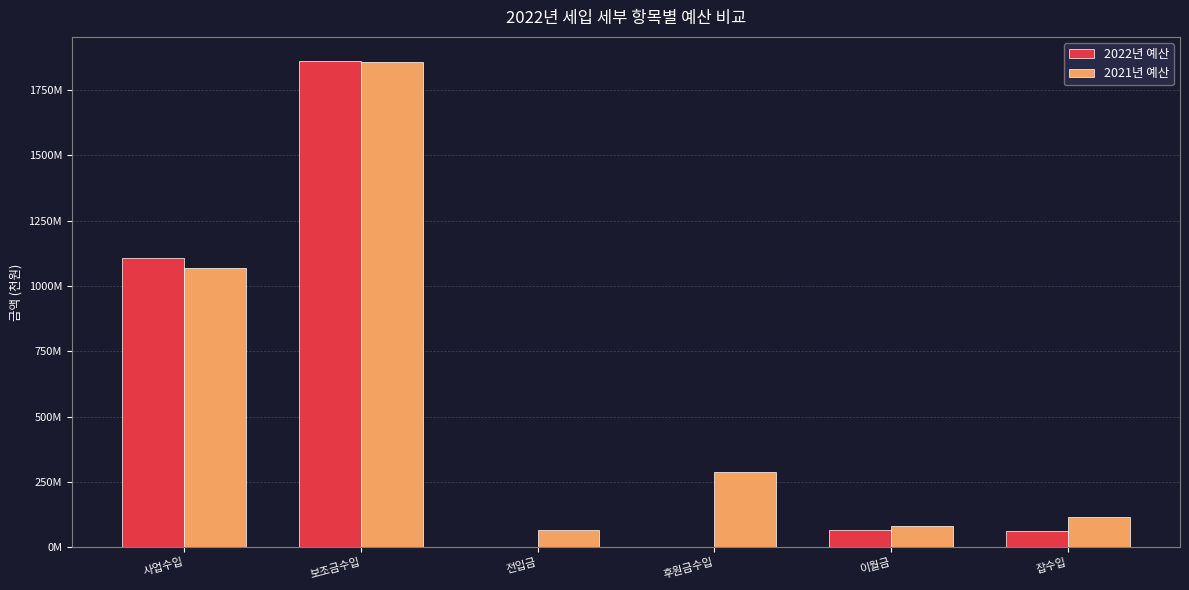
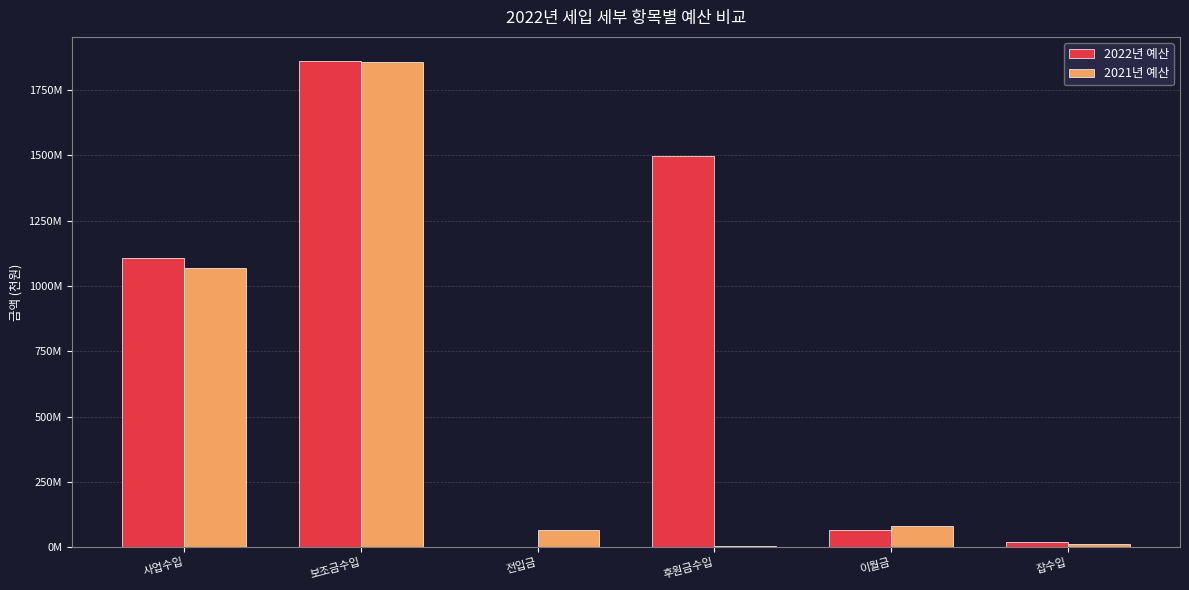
  {
    "2022년 예산": {
      "사업수입": 1110000000,
      "보조금수입": 1860000000,
      "전입금": 0,
-     "후원금수입": 0,
+     "후원금수입": 1500000000,
      "이월금": 60000000,
-     "잡수입": 60000000
+     "잡수입": 20000000
    },
    "2021년 예산": {
      "사업수입": 1070000000,
      "보조금수입": 1850000000,
      "전입금": 70000000,
-     "후원금수입": 290000000,
+     "후원금수입": 0,
      "이월금": 80000000,
-     "잡수입": 120000000
+     "잡수입": 10000000
    }
  }
